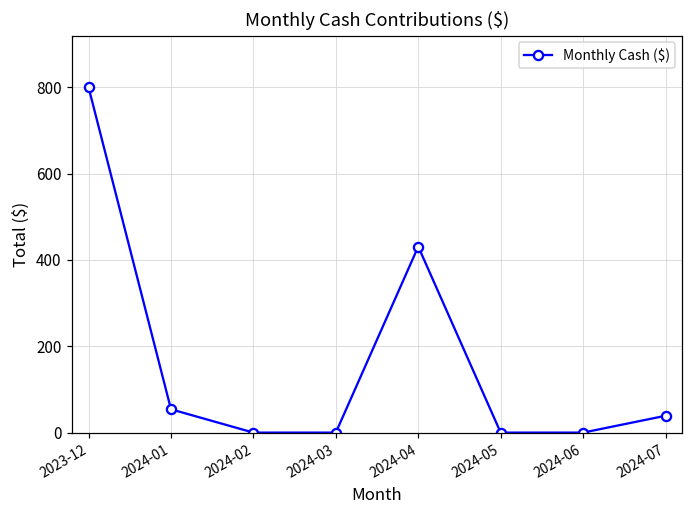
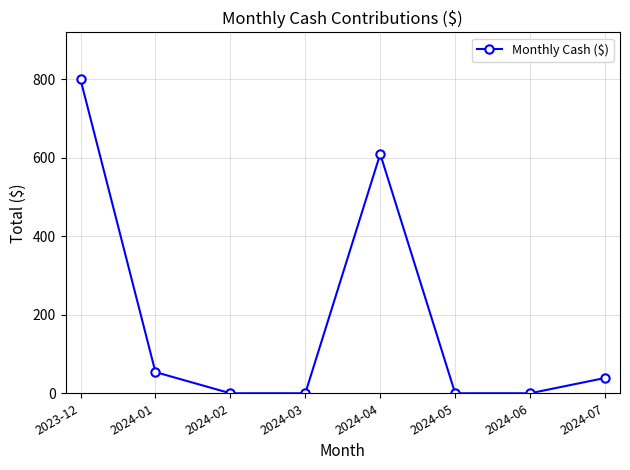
  {
    "2023-12": 800,
    "2024-01": 50,
    "2024-02": 0,
    "2024-03": 0,
-   "2024-04": 430,
+   "2024-04": 610,
    "2024-05": 0,
    "2024-06": 0,
    "2024-07": 40
  }
